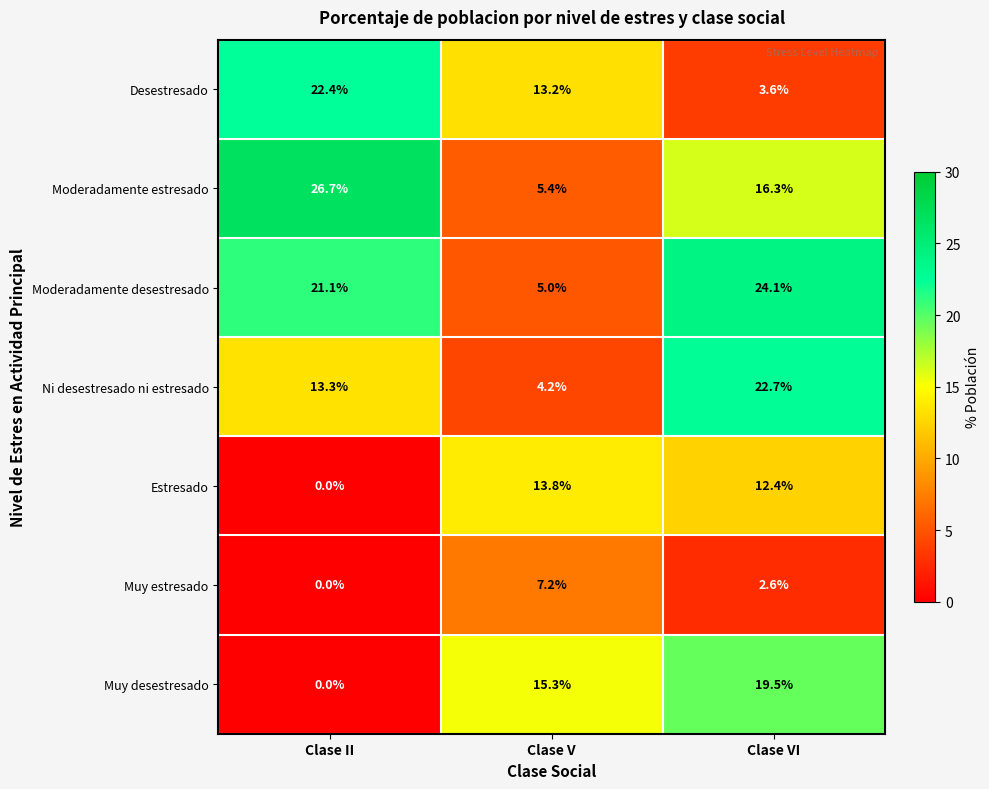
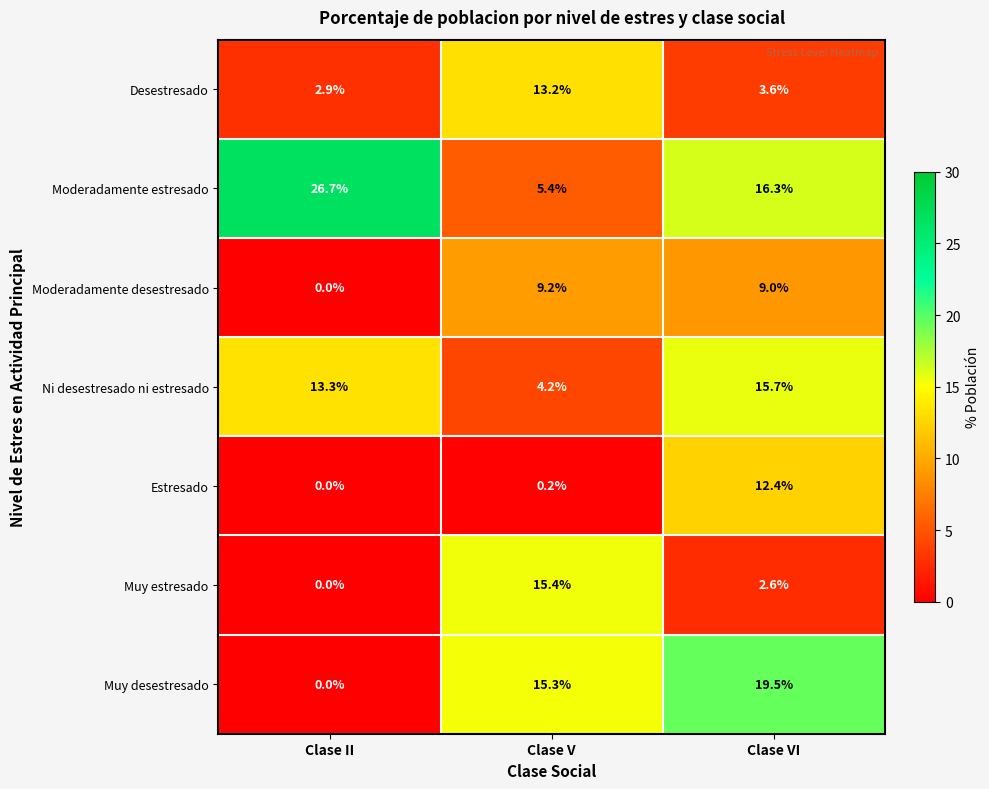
  {
    "Desestresado": {
-     "Clase II": "22.4%",
+     "Clase II": "2.9%",
      "Clase V": "13.2%"
    },
    "Moderadamente estresado": {
      "Clase II": "26.7%",
      "Clase V": "5.4%",
      "Clase VI": "16.3%"
    },
    "Moderadamente desestresado": {
-     "Clase II": "21.1%",
-     "Clase V": "5.0%",
-     "Clase VI": "24.1%"
+     "Clase II": "0.0%",
+     "Clase V": "9.2%",
+     "Clase VI": "9.0%"
    },
    "Ni desestresado ni estresado": {
      "Clase II": "13.3%",
      "Clase V": "4.2%",
-     "Clase VI": "22.7%"
+     "Clase VI": "15.7%"
    },
    "Estresado": {
      "Clase II": "0.0%",
-     "Clase V": "13.8%",
+     "Clase V": "0.2%",
      "Clase VI": "12.4%"
    },
    "Muy estresado": {
      "Clase II": "0.0%",
-     "Clase V": "7.2%",
+     "Clase V": "15.4%",
      "Clase VI": "2.6%"
    },
    "Muy desestresado": {
      "Clase II": "0.0%",
      "Clase V": "15.3%",
      "Clase VI": "19.5%"
    }
  }
